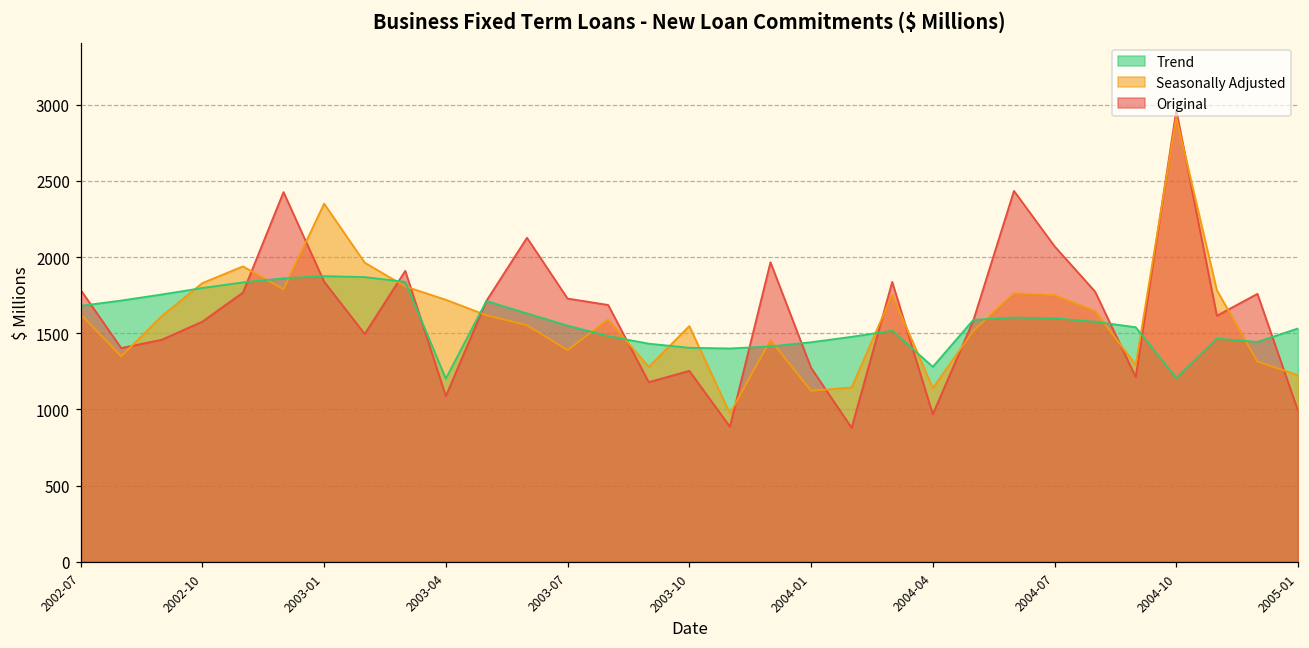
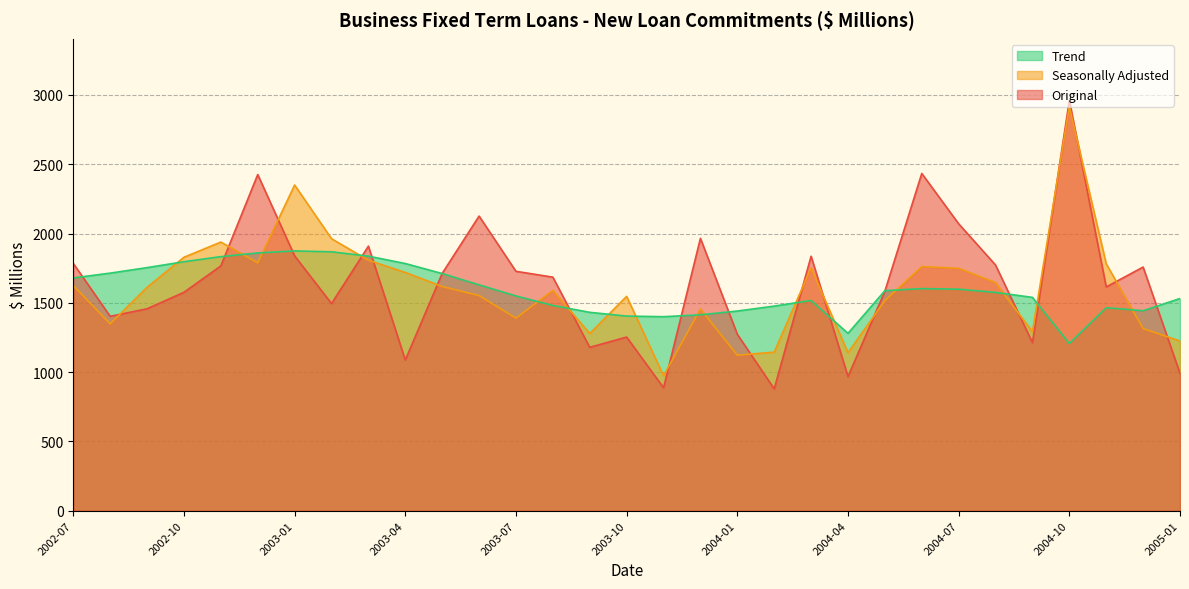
  {
    "Trend": {
      "2002-07": 1680,
      "2002-10": 1800,
      "2003-01": 1870,
-     "2003-04": 1200,
+     "2003-04": 1780,
      "2003-07": 1550,
      "2003-10": 1400,
      "2004-01": 1440,
      "2004-04": 1280,
      "2004-07": 1600,
      "2004-10": 1210,
      "2005-01": 1530
    },
    "Seasonally Adjusted": {
      "2002-07": 1620,
      "2002-10": 1830,
      "2003-01": 2350,
      "2003-04": 1720,
      "2003-07": 1390,
      "2003-10": 1550,
      "2004-01": 1120,
      "2004-04": 1140,
      "2004-07": 1750,
      "2004-10": 2920,
      "2005-01": 1220
    },
    "Original": {
      "2002-07": 1780,
      "2002-10": 1580,
      "2003-01": 1840,
      "2003-04": 1090,
      "2003-07": 1730,
      "2003-10": 1250,
      "2004-01": 1270,
      "2004-04": 970,
      "2004-07": 2070,
      "2005-01": 990
    }
  }
